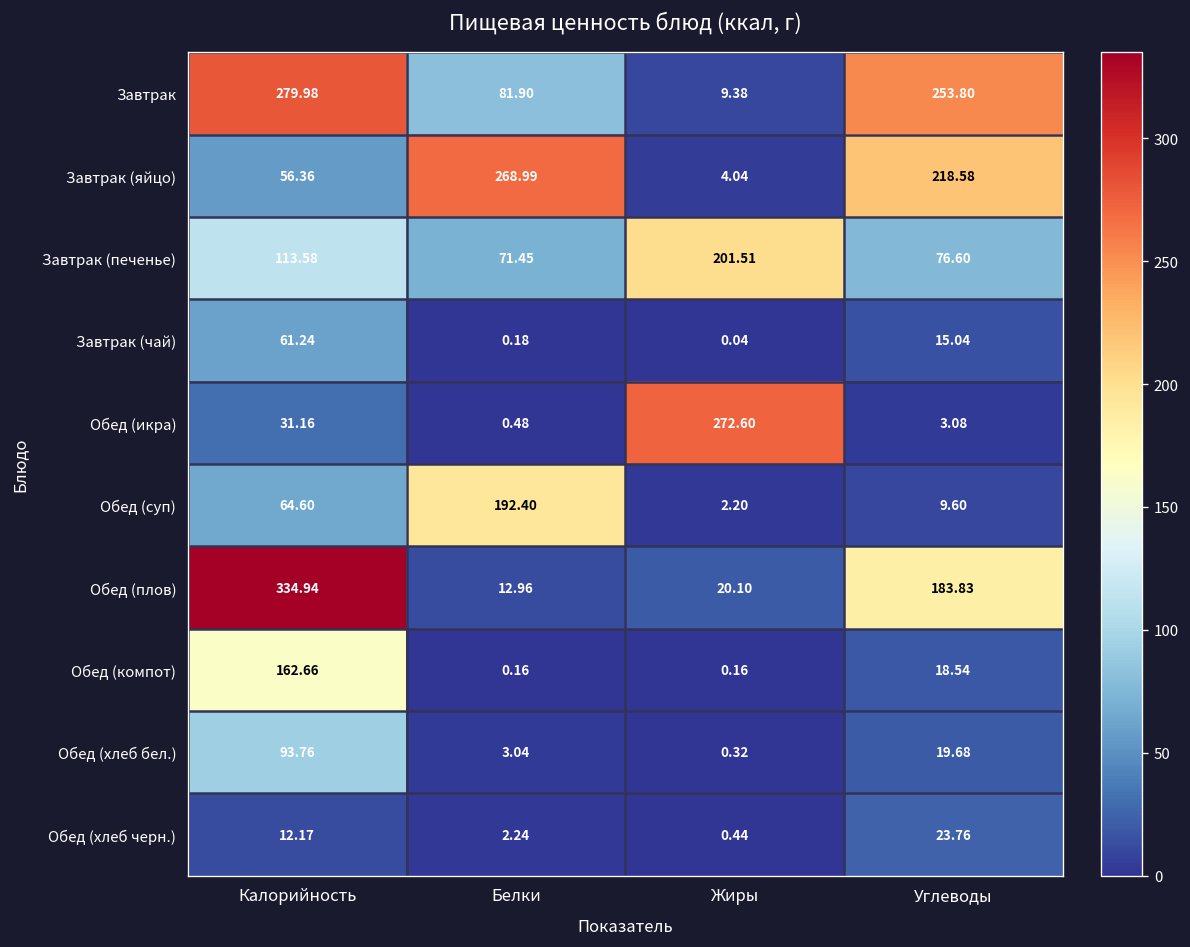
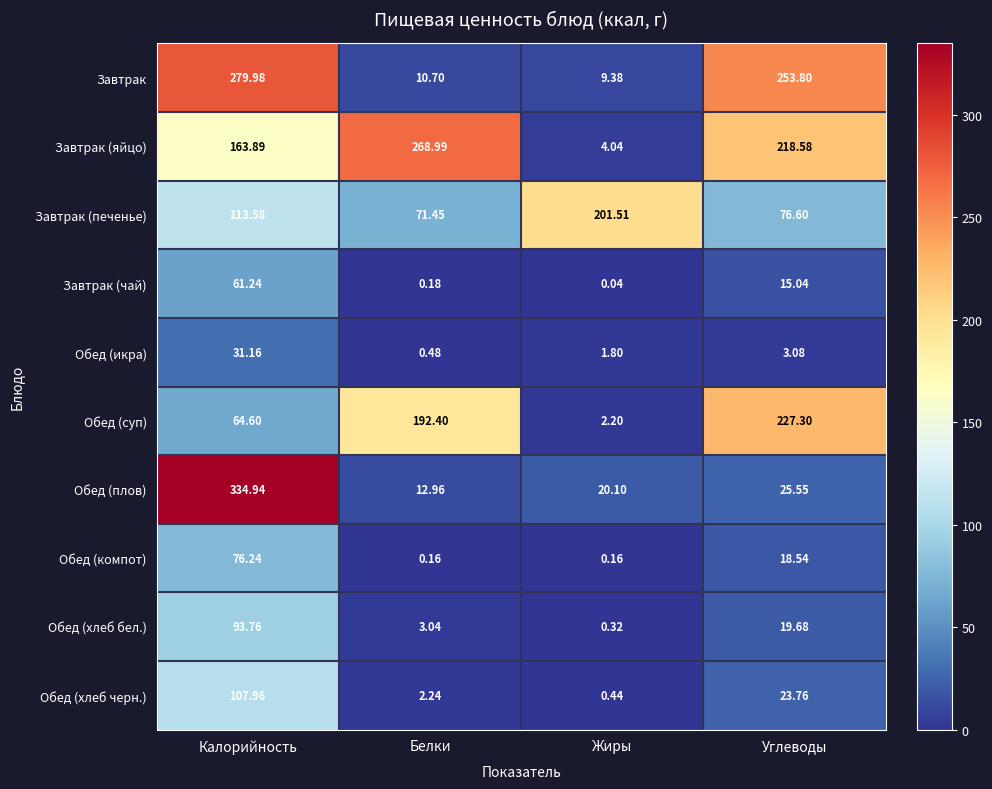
  {
    "Завтрак": {
      "Калорийность": 279.98,
-     "Белки": 81.90,
+     "Белки": 10.70,
      "Жиры": 9.38,
      "Углеводы": 253.80
    },
    "Завтрак (яйцо)": {
-     "Калорийность": 56.36,
+     "Калорийность": 163.89,
      "Белки": 268.99,
      "Жиры": 4.04,
      "Углеводы": 218.58
    },
    "Завтрак (печенье)": {
      "Калорийность": 113.58,
      "Белки": 71.45,
      "Жиры": 201.51,
      "Углеводы": 76.60
    },
    "Завтрак (чай)": {
      "Калорийность": 61.24,
      "Белки": 0.18,
      "Жиры": 0.04,
      "Углеводы": 15.04
    },
    "Обед (икра)": {
      "Калорийность": 31.16,
      "Белки": 0.48,
-     "Жиры": 272.60,
+     "Жиры": 1.80,
      "Углеводы": 3.08
    },
    "Обед (суп)": {
      "Калорийность": 64.60,
      "Белки": 192.40,
      "Жиры": 2.20,
-     "Углеводы": 9.60
+     "Углеводы": 227.30
    },
    "Обед (плов)": {
      "Калорийность": 334.94,
      "Белки": 12.96,
      "Жиры": 20.10,
-     "Углеводы": 183.83
+     "Углеводы": 25.55
    },
    "Обед (компот)": {
-     "Калорийность": 162.66,
+     "Калорийность": 76.24,
      "Белки": 0.16,
      "Жиры": 0.16,
      "Углеводы": 18.54
    },
    "Обед (хлеб бел.)": {
      "Калорийность": 93.76,
      "Белки": 3.04,
      "Жиры": 0.32,
      "Углеводы": 19.68
    },
    "Обед (хлеб черн.)": {
-     "Калорийность": 12.17,
+     "Калорийность": 107.96,
      "Белки": 2.24,
      "Жиры": 0.44,
      "Углеводы": 23.76
    }
  }
